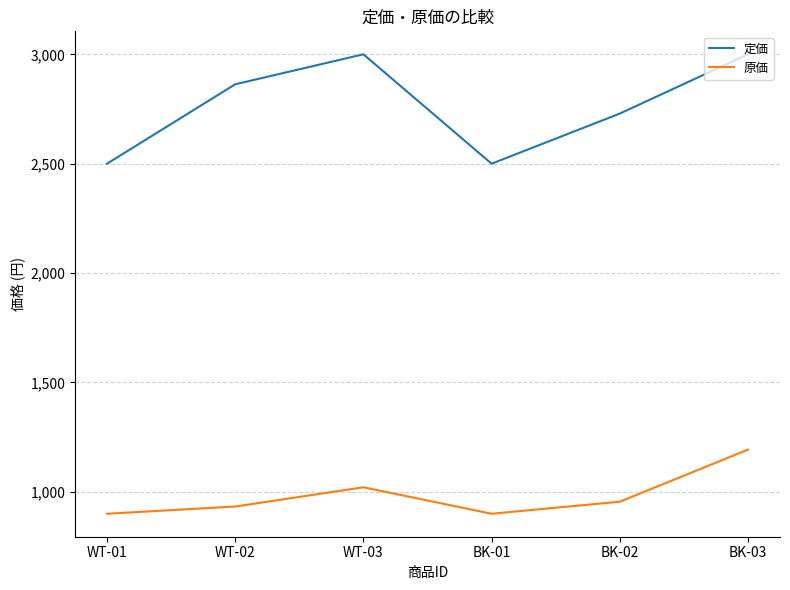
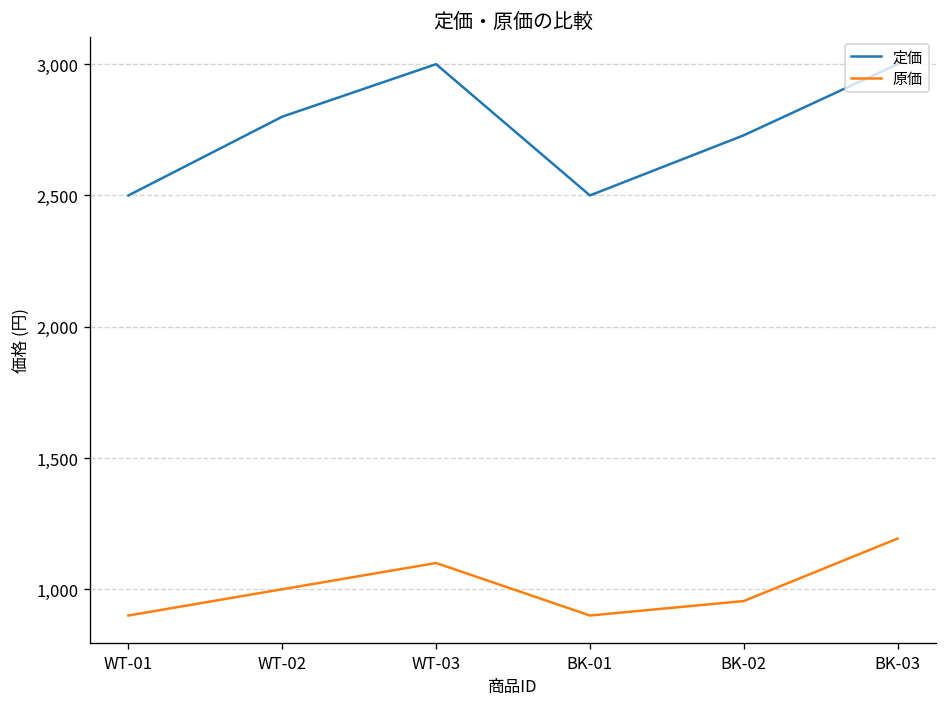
  {
    "定価": {
      "WT-01": "2,500",
-     "WT-02": "2,860",
+     "WT-02": "2,800",
      "WT-03": "3,000",
      "BK-01": "2,500",
      "BK-02": "2,730"
    },
    "原価": {
      "WT-01": "900",
-     "WT-02": "930",
-     "WT-03": "1,020",
+     "WT-02": "1,000",
+     "WT-03": "1,100",
      "BK-01": "900",
      "BK-02": "960",
      "BK-03": "1,190"
    }
  }
